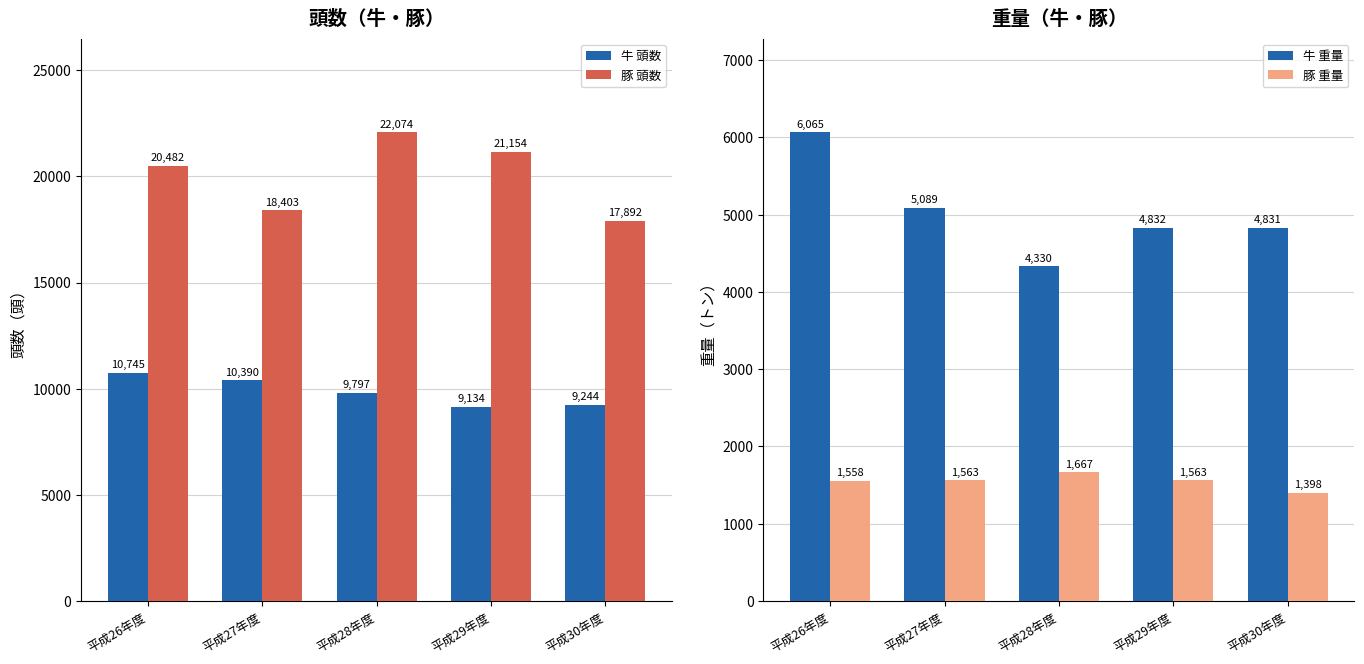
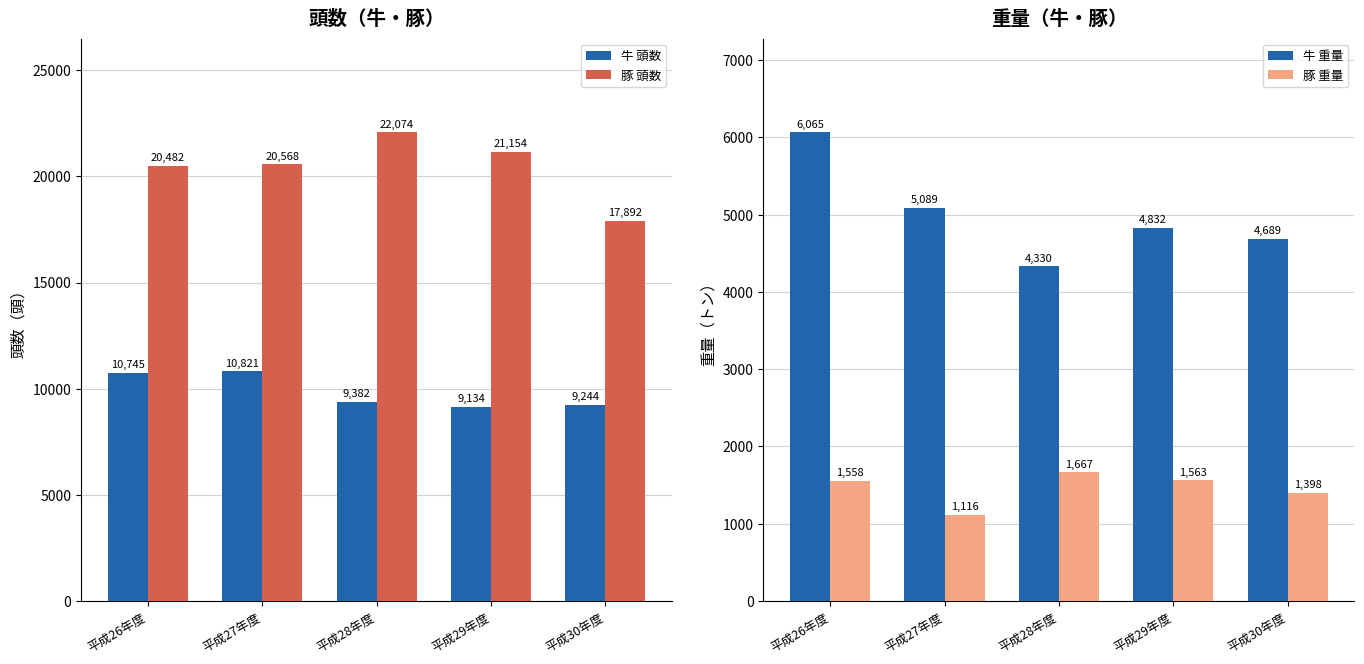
  {
    "頭数（牛・豚）": {
      "牛 頭数": {
        "平成26年度": "10,745",
-       "平成27年度": "10,390",
-       "平成28年度": "9,797",
+       "平成27年度": "10,821",
+       "平成28年度": "9,382",
        "平成29年度": "9,134",
        "平成30年度": "9,244"
      },
      "豚 頭数": {
        "平成26年度": "20,482",
-       "平成27年度": "18,403",
+       "平成27年度": "20,568",
        "平成28年度": "22,074",
        "平成29年度": "21,154",
        "平成30年度": "17,892"
      }
    },
    "重量（牛・豚）": {
      "牛 重量": {
        "平成26年度": "6,065",
        "平成27年度": "5,089",
        "平成28年度": "4,330",
        "平成29年度": "4,832",
-       "平成30年度": "4,831"
+       "平成30年度": "4,689"
      },
      "豚 重量": {
        "平成26年度": "1,558",
-       "平成27年度": "1,563",
+       "平成27年度": "1,116",
        "平成28年度": "1,667",
        "平成29年度": "1,563",
        "平成30年度": "1,398"
      }
    }
  }
